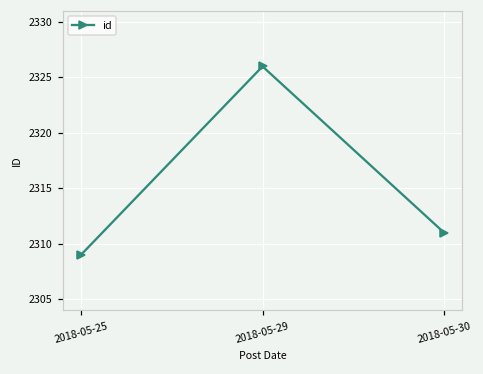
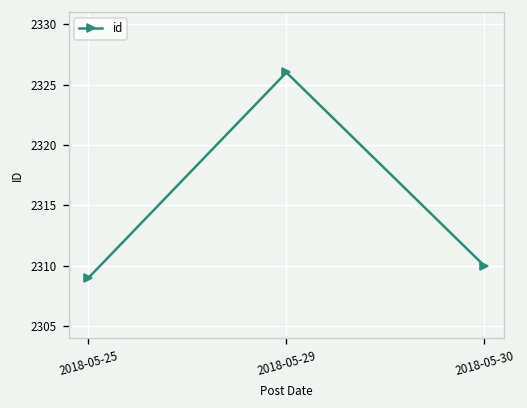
  {
    "2018-05-25": 2309,
    "2018-05-29": 2326,
-   "2018-05-30": 2311
+   "2018-05-30": 2310
  }
